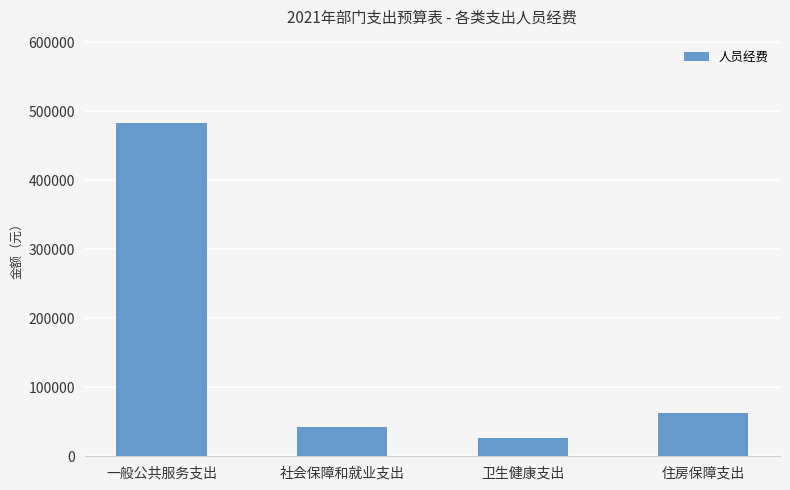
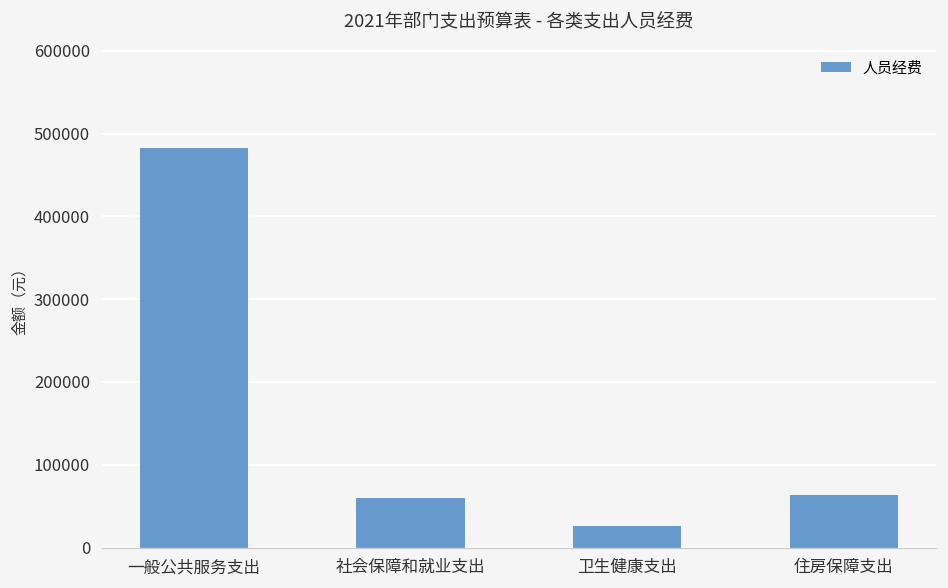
  {
    "一般公共服务支出": 480000,
-   "社会保障和就业支出": 40000,
+   "社会保障和就业支出": 60000,
    "卫生健康支出": 30000,
    "住房保障支出": 60000
  }
